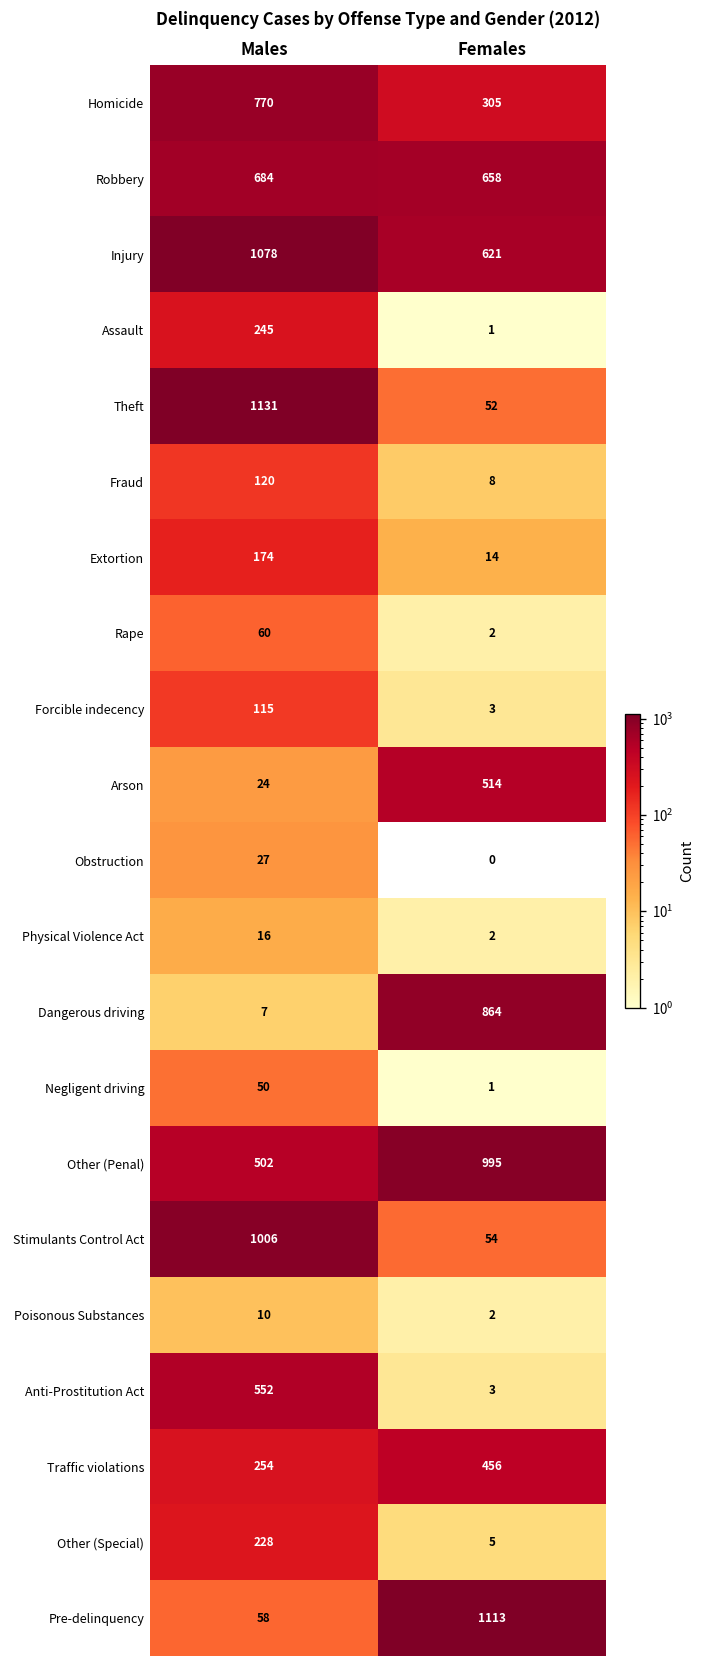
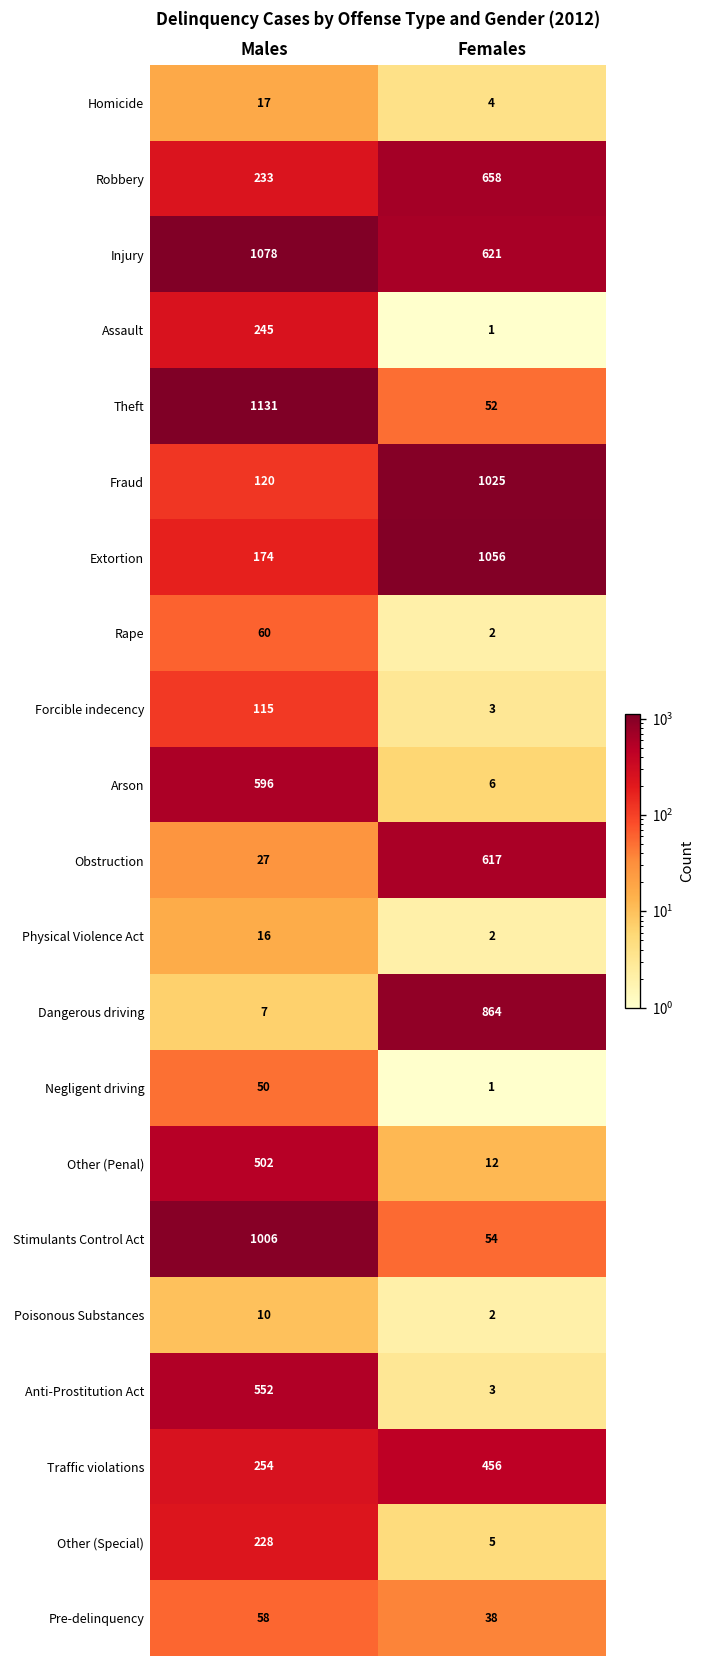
  {
    "Homicide": {
-     "Males": 770,
-     "Females": 305
+     "Males": 17,
+     "Females": 4
    },
    "Robbery": {
-     "Males": 684,
+     "Males": 233,
      "Females": 658
    },
    "Injury": {
      "Males": 1078,
      "Females": 621
    },
    "Assault": {
      "Males": 245,
      "Females": 1
    },
    "Theft": {
      "Males": 1131,
      "Females": 52
    },
    "Fraud": {
      "Males": 120,
-     "Females": 8
+     "Females": 1025
    },
    "Extortion": {
      "Males": 174,
-     "Females": 14
+     "Females": 1056
    },
    "Rape": {
      "Males": 60,
      "Females": 2
    },
    "Forcible indecency": {
      "Males": 115,
      "Females": 3
    },
    "Arson": {
-     "Males": 24,
-     "Females": 514
+     "Males": 596,
+     "Females": 6
    },
    "Obstruction": {
      "Males": 27,
-     "Females": 0
+     "Females": 617
    },
    "Physical Violence Act": {
      "Males": 16,
      "Females": 2
    },
    "Dangerous driving": {
      "Males": 7,
      "Females": 864
    },
    "Negligent driving": {
      "Males": 50,
      "Females": 1
    },
    "Other (Penal)": {
      "Males": 502,
-     "Females": 995
+     "Females": 12
    },
    "Stimulants Control Act": {
      "Males": 1006,
      "Females": 54
    },
    "Poisonous Substances": {
      "Males": 10,
      "Females": 2
    },
    "Anti-Prostitution Act": {
      "Males": 552,
      "Females": 3
    },
    "Traffic violations": {
      "Males": 254,
      "Females": 456
    },
    "Other (Special)": {
      "Males": 228,
      "Females": 5
    },
    "Pre-delinquency": {
      "Males": 58,
-     "Females": 1113
+     "Females": 38
    }
  }
